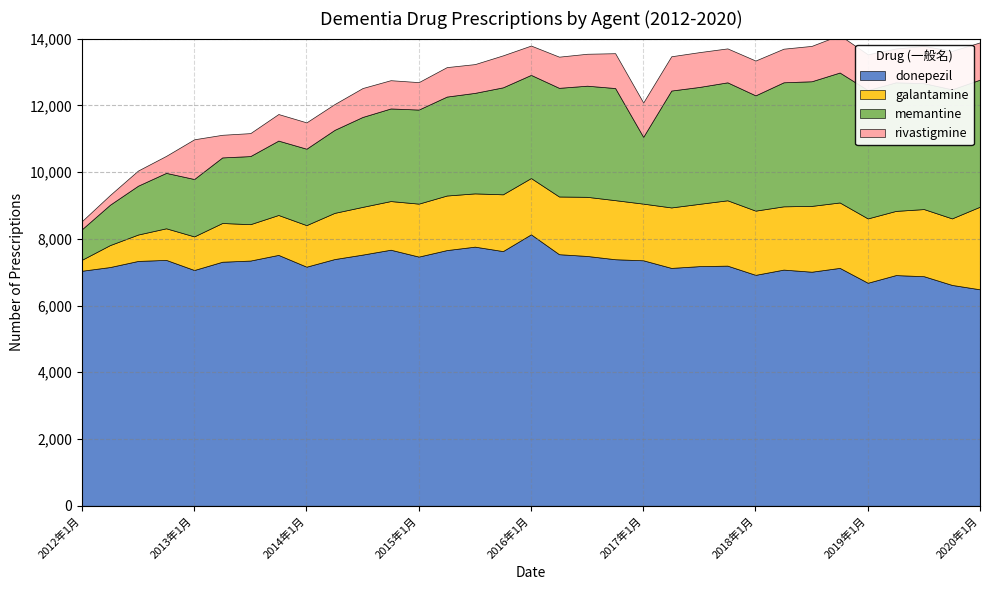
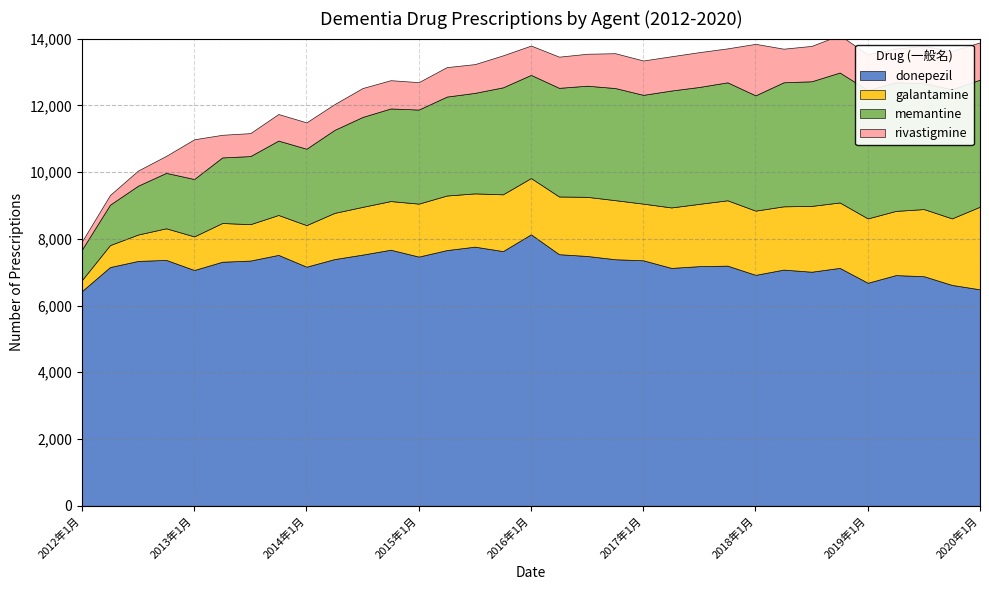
  {
    "donepezil": {
-     "2012年1月": "7,000",
+     "2012年1月": "6,400",
      "2013年1月": "7,100",
      "2014年1月": "7,200",
      "2015年1月": "7,500",
      "2016年1月": "8,100",
      "2017年1月": "7,400",
      "2018年1月": "6,900",
      "2019年1月": "6,700",
      "2020年1月": "6,500"
    },
    "galantamine": {
      "2012年1月": "300",
      "2013年1月": "1,000",
      "2014年1月": "1,200",
      "2015年1月": "1,600",
      "2016年1月": "1,700",
      "2017年1月": "1,700",
      "2018年1月": "1,900",
      "2019年1月": "1,900",
      "2020年1月": "2,500"
    },
    "memantine": {
      "2012年1月": "900",
      "2013年1月": "1,700",
      "2014年1月": "2,300",
      "2015年1月": "2,800",
      "2016年1月": "3,100",
-     "2017年1月": "2,000",
+     "2017年1月": "3,300",
      "2018年1月": "3,500",
      "2020年1月": "3,800"
    },
    "rivastigmine": {
      "2012年1月": "200",
      "2013年1月": "1,200",
      "2014年1月": "800",
      "2015年1月": "800",
      "2016年1月": "900",
      "2017年1月": "1,000",
-     "2018年1月": "1,000",
+     "2018年1月": "1,500",
      "2020年1月": "1,100"
    }
  }
